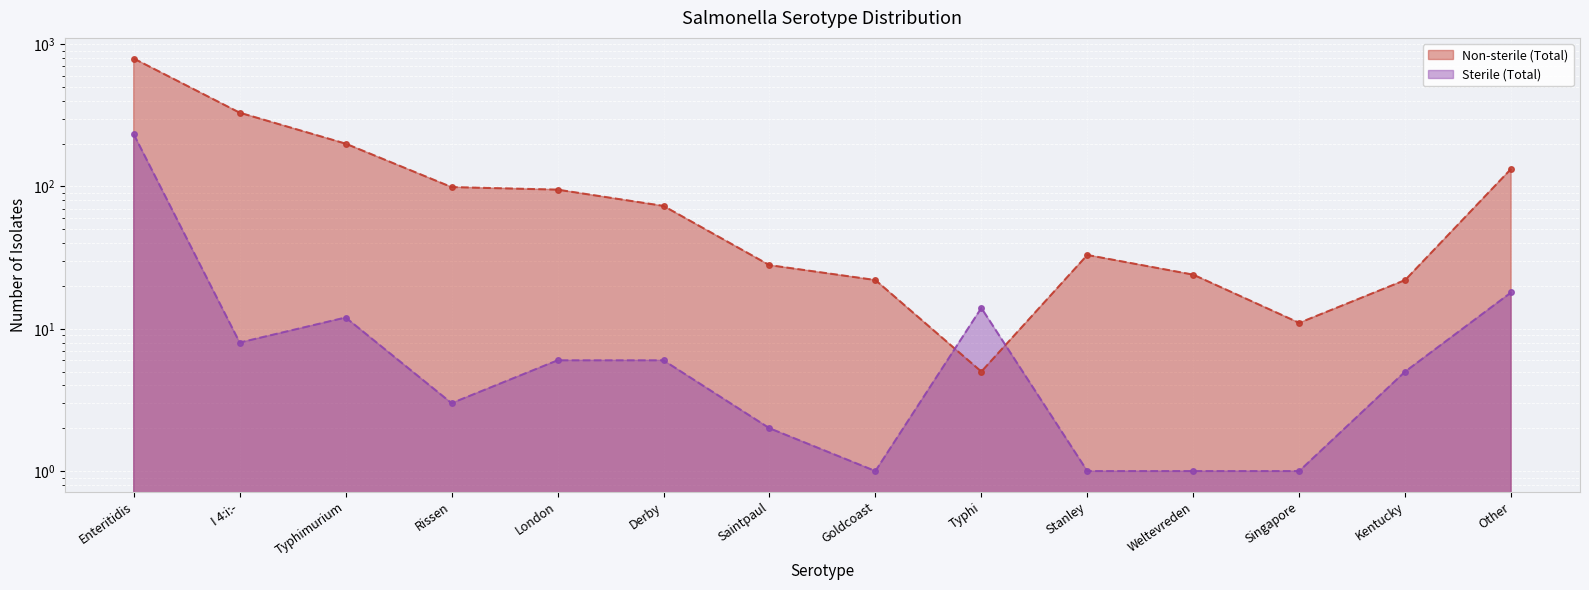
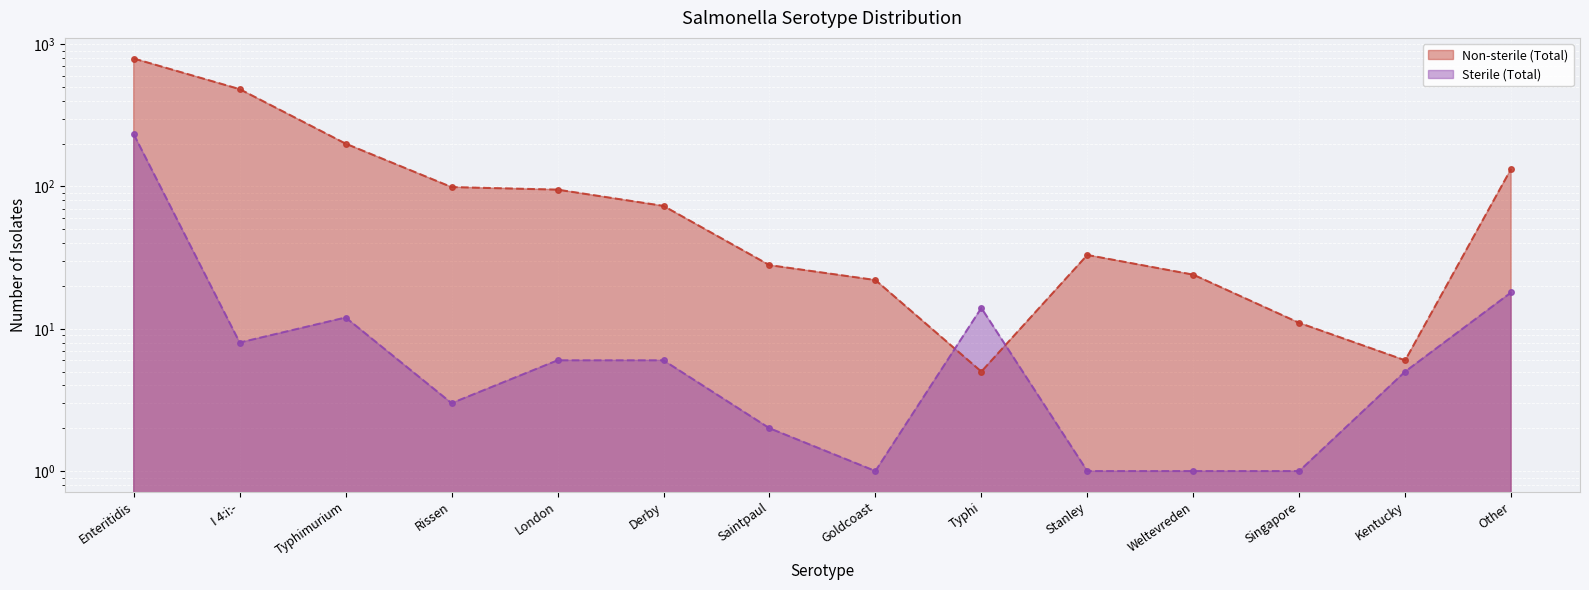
  {
    "Non-sterile (Total)": {
      "Enteritidis": 800,
-     "I 4:i:-": 330,
+     "I 4:i:-": 480,
      "Typhimurium": 200,
      "Rissen": 100,
      "London": 100,
      "Derby": 70,
      "Saintpaul": 28,
      "Goldcoast": 22,
      "Typhi": 5,
      "Stanley": 33,
      "Weltevreden": 24,
      "Singapore": 11,
-     "Kentucky": 22,
+     "Kentucky": 6,
      "Other": 130
    },
    "Sterile (Total)": {
      "Enteritidis": 230,
      "I 4:i:-": 8,
      "Typhimurium": 12,
      "Rissen": 3,
      "London": 6,
      "Derby": 6,
      "Saintpaul": 2,
      "Goldcoast": 1,
      "Typhi": 14,
      "Stanley": 1,
      "Weltevreden": 1,
      "Singapore": 1,
      "Kentucky": 5,
      "Other": 18
    }
  }
